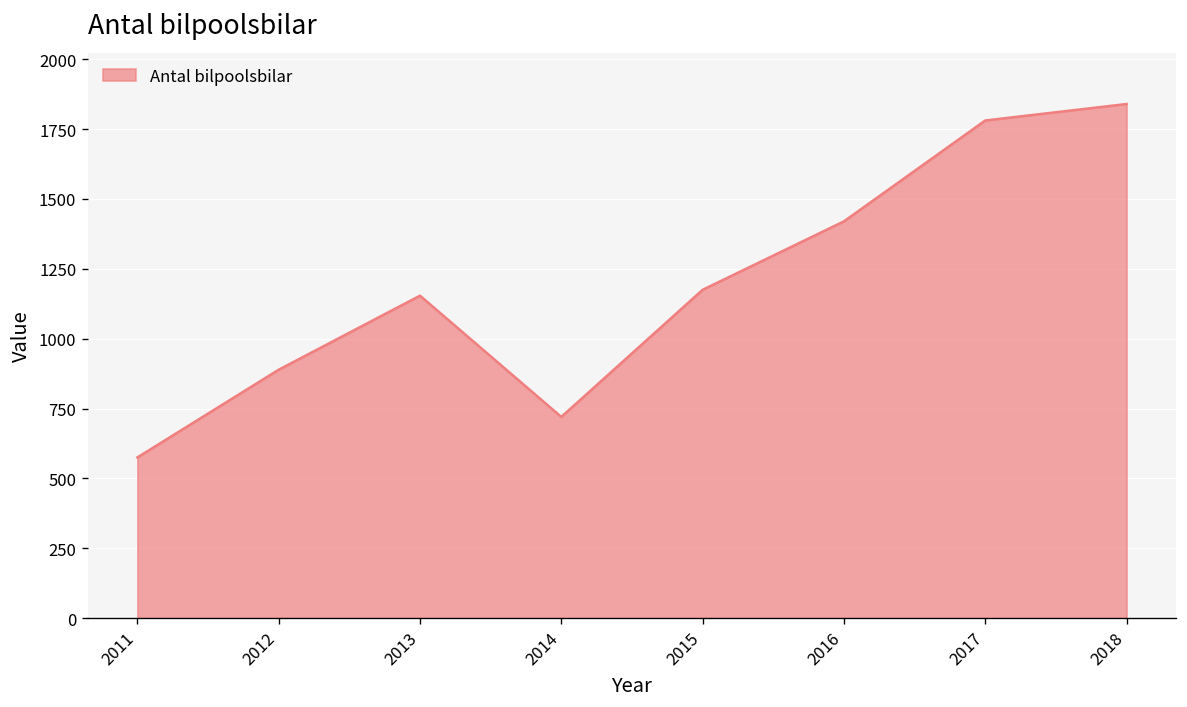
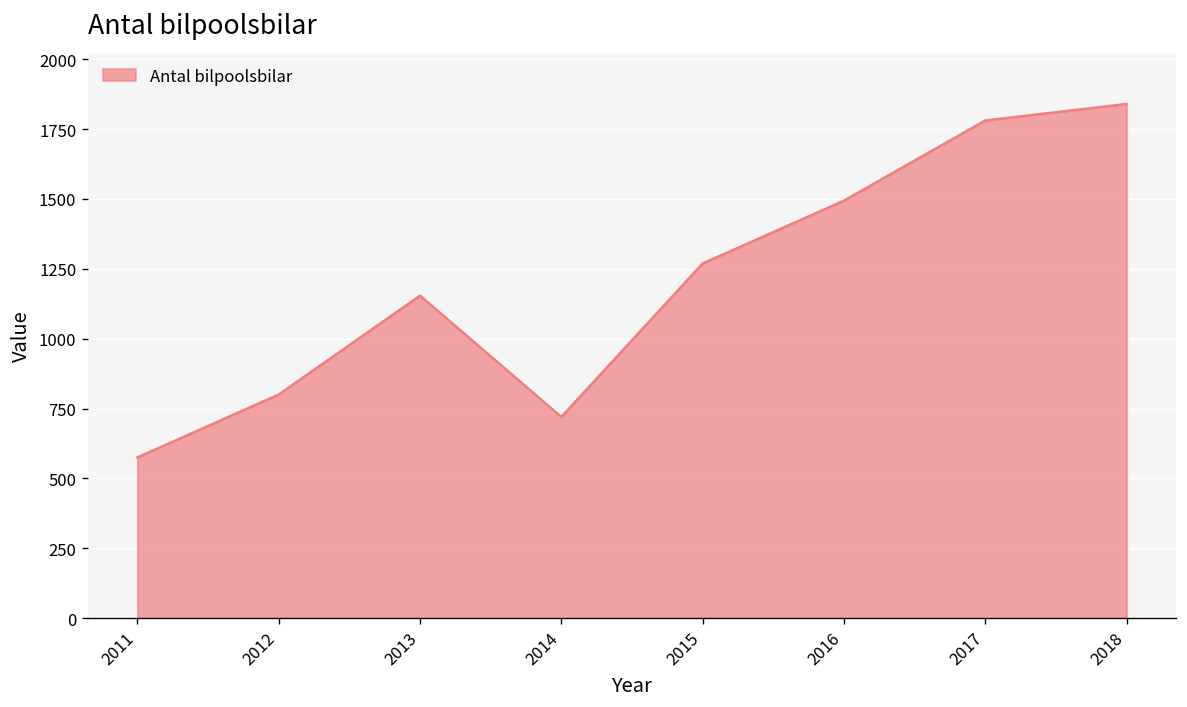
  {
    "2011": 580,
-   "2012": 890,
+   "2012": 800,
    "2013": 1150,
    "2014": 720,
-   "2015": 1180,
-   "2016": 1420,
+   "2015": 1270,
+   "2016": 1490,
    "2017": 1780,
    "2018": 1840
  }
